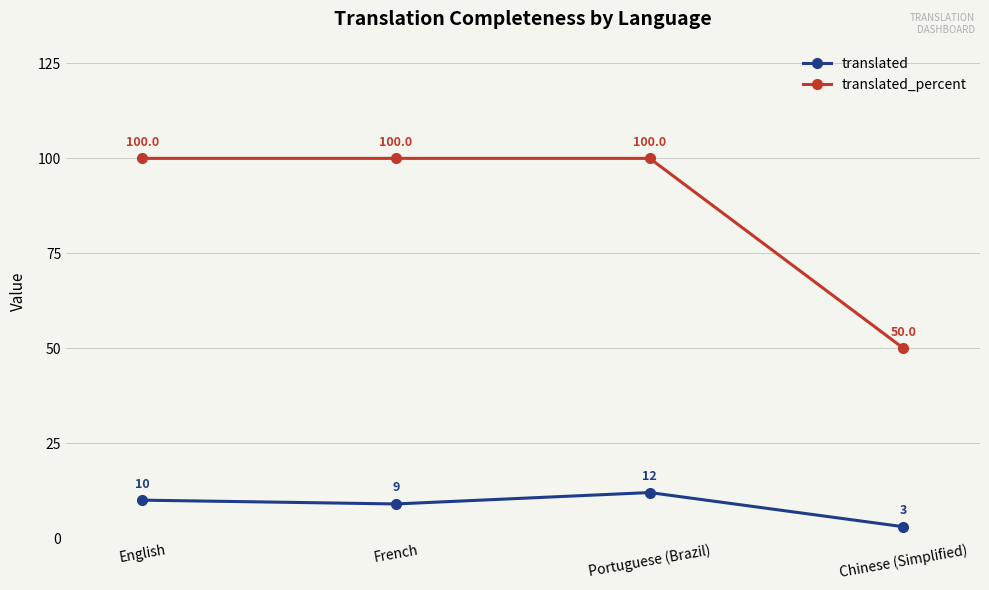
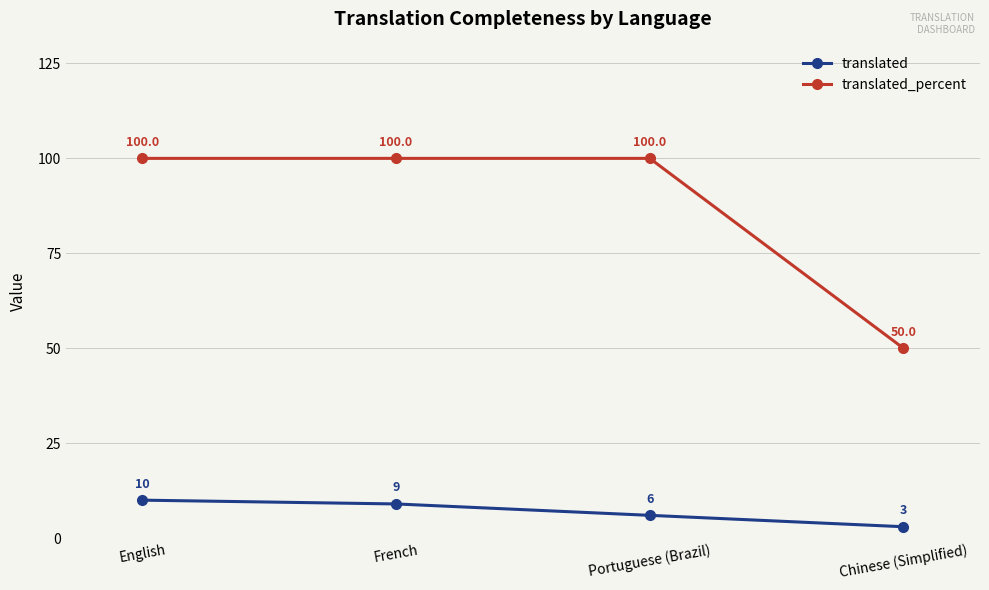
  {
    "translated": {
      "English": 10,
      "French": 9,
-     "Portuguese (Brazil)": 12,
+     "Portuguese (Brazil)": 6,
      "Chinese (Simplified)": 3
    },
    "translated_percent": {
      "English": 100.0,
      "French": 100.0,
      "Portuguese (Brazil)": 100.0,
      "Chinese (Simplified)": 50.0
    }
  }
